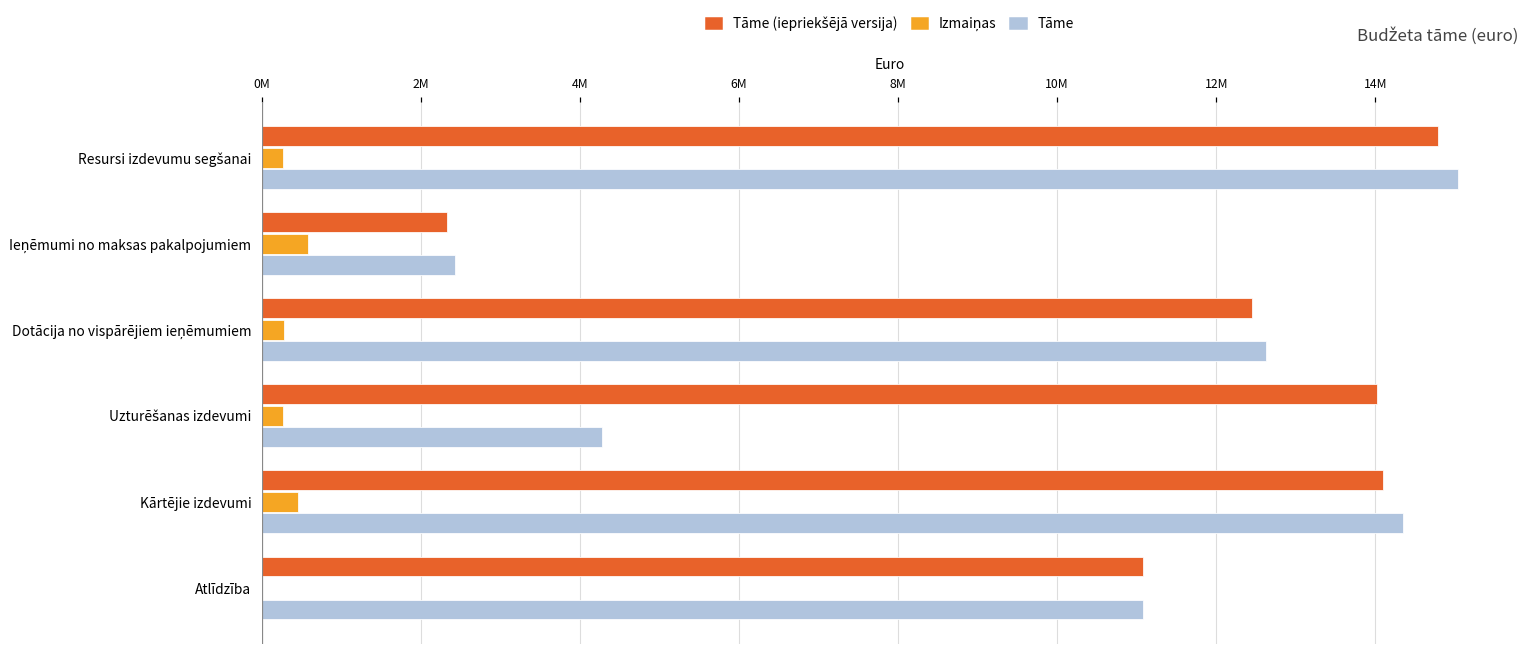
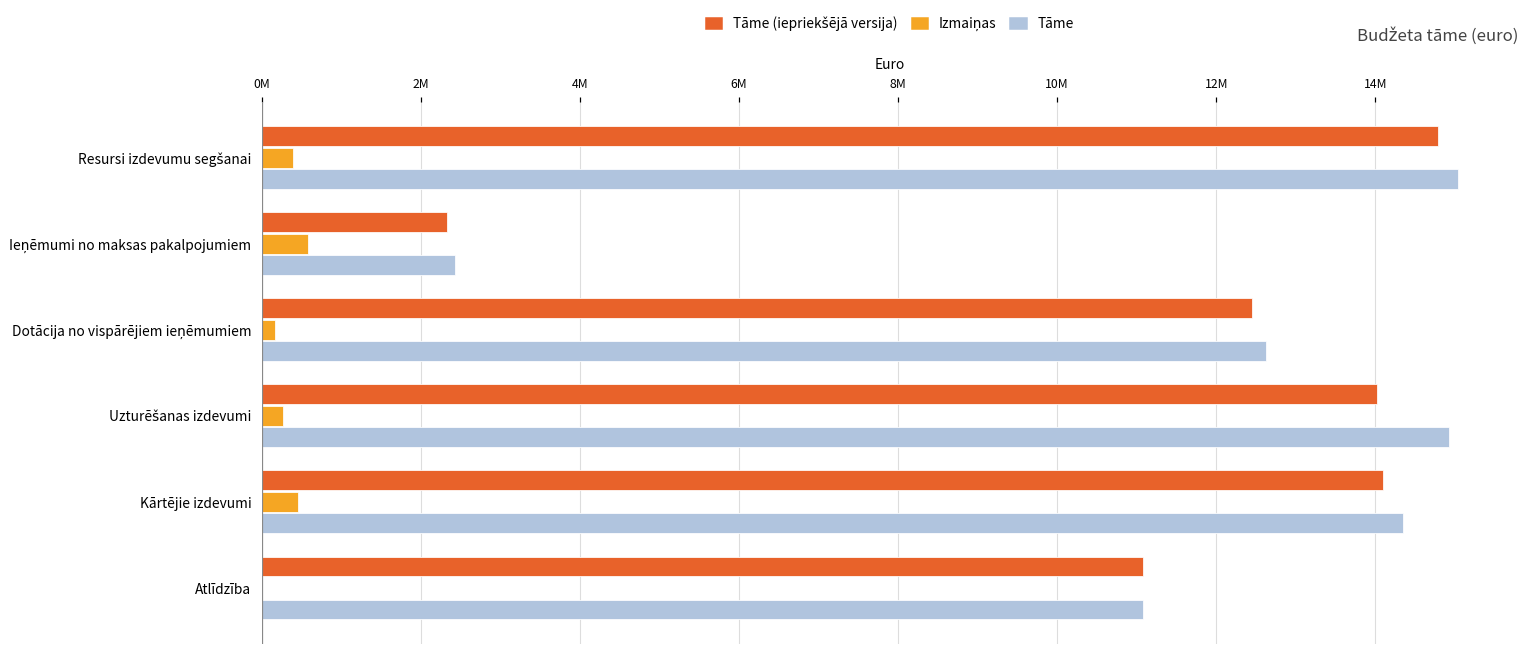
  {
    "Tāme (iepriekšējā versija)": {
      "Resursi izdevumu segšanai": 14800000,
      "Ieņēmumi no maksas pakalpojumiem": 2300000,
      "Dotācija no vispārējiem ieņēmumiem": 12500000,
      "Uzturēšanas izdevumi": 14000000,
      "Kārtējie izdevumi": 14100000,
      "Atlīdzība": 11100000
    },
    "Izmaiņas": {
-     "Resursi izdevumu segšanai": 300000,
+     "Resursi izdevumu segšanai": 400000,
      "Ieņēmumi no maksas pakalpojumiem": 600000,
-     "Dotācija no vispārējiem ieņēmumiem": 300000,
+     "Dotācija no vispārējiem ieņēmumiem": 200000,
      "Uzturēšanas izdevumi": 300000,
      "Kārtējie izdevumi": 500000,
      "Atlīdzība": 0
    },
    "Tāme": {
      "Resursi izdevumu segšanai": 15000000,
      "Ieņēmumi no maksas pakalpojumiem": 2400000,
      "Dotācija no vispārējiem ieņēmumiem": 12600000,
-     "Uzturēšanas izdevumi": 4300000,
+     "Uzturēšanas izdevumi": 14900000,
      "Kārtējie izdevumi": 14300000,
      "Atlīdzība": 11100000
    }
  }
